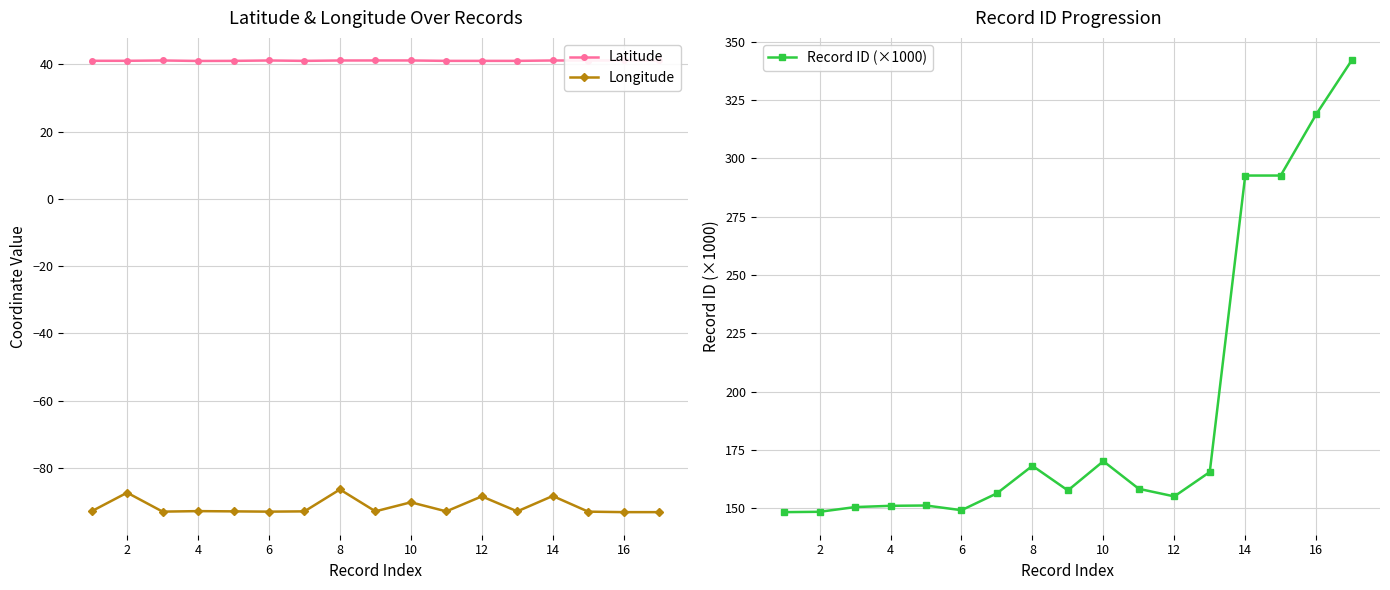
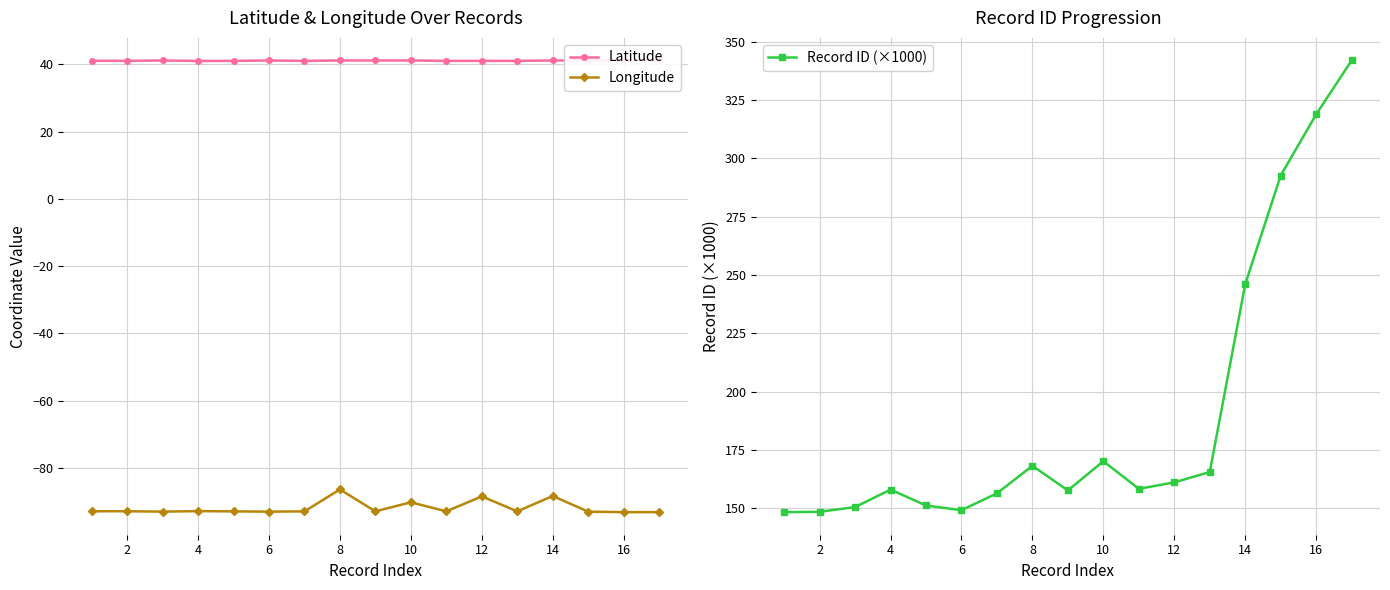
  {
    "Latitude & Longitude Over Records": {
      "Latitude": {
        "2": 41,
        "4": 41,
        "6": 41,
        "8": 41,
        "10": 41,
        "12": 41,
        "14": 41
      },
      "Longitude": {
-       "2": -87,
+       "2": -93,
        "4": -93,
        "6": -93,
        "8": -86,
        "10": -90,
        "12": -88,
        "14": -88,
        "16": -93
      }
    },
    "Record ID Progression": {
      "2": 148,
-     "4": 151,
+     "4": 158,
      "6": 149,
      "8": 168,
      "10": 170,
-     "12": 155,
-     "14": 293,
+     "12": 161,
+     "14": 246,
      "16": 319
    }
  }
